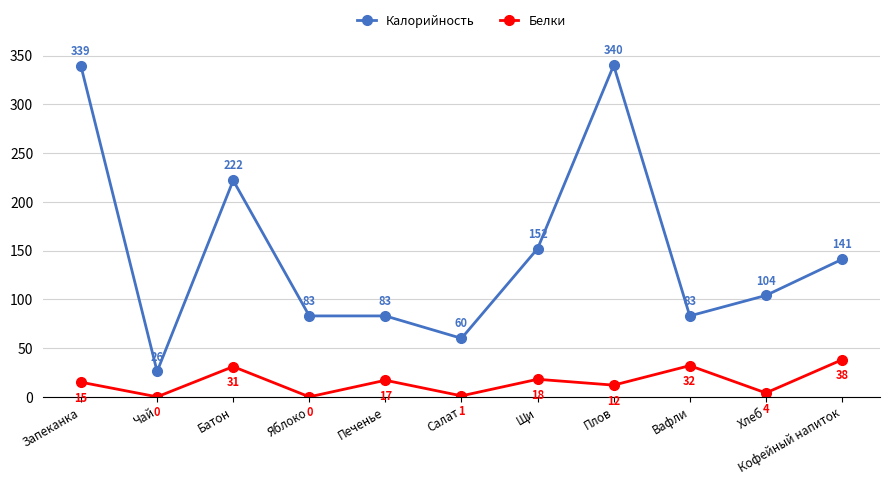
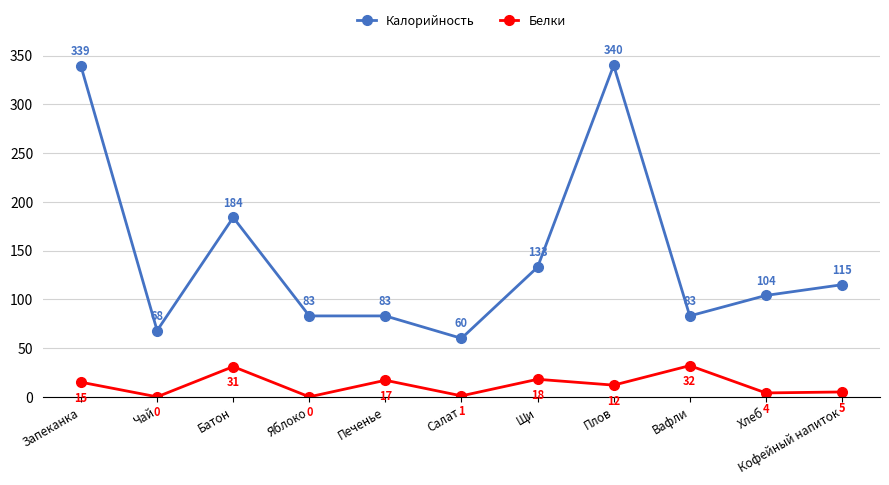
  {
    "Калорийность": {
      "Запеканка": 339,
-     "Чай": 26,
-     "Батон": 222,
+     "Чай": 68,
+     "Батон": 184,
      "Яблоко": 83,
      "Печенье": 83,
      "Салат": 60,
-     "Щи": 152,
+     "Щи": 133,
      "Плов": 340,
      "Вафли": 83,
      "Хлеб": 104,
-     "Кофейный напиток": 141
+     "Кофейный напиток": 115
    },
    "Белки": {
      "Запеканка": 15,
      "Чай": 0,
      "Батон": 31,
      "Яблоко": 0,
      "Печенье": 17,
      "Салат": 1,
      "Щи": 18,
      "Плов": 12,
      "Вафли": 32,
      "Хлеб": 4,
-     "Кофейный напиток": 38
+     "Кофейный напиток": 5
    }
  }
